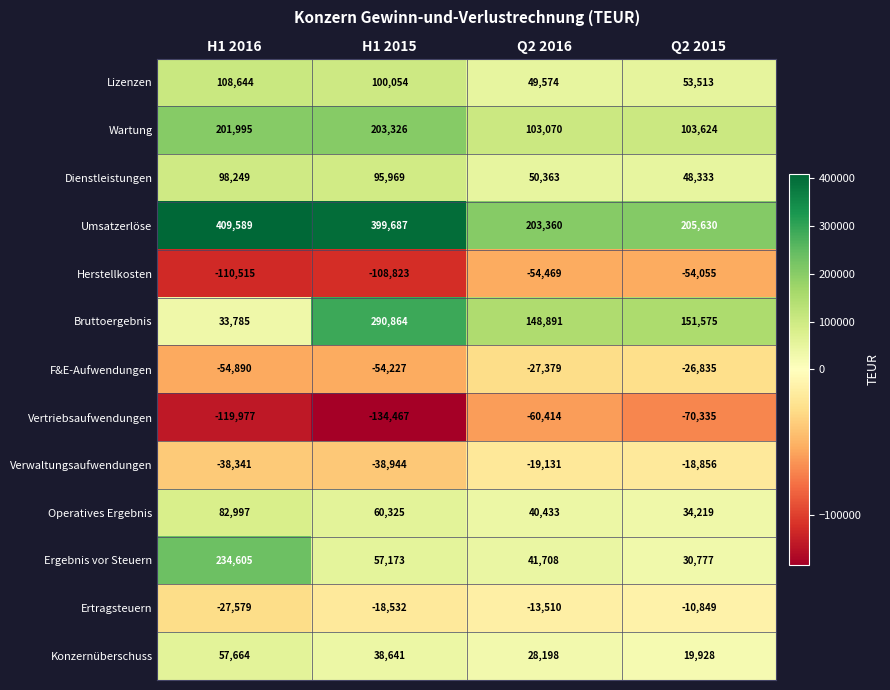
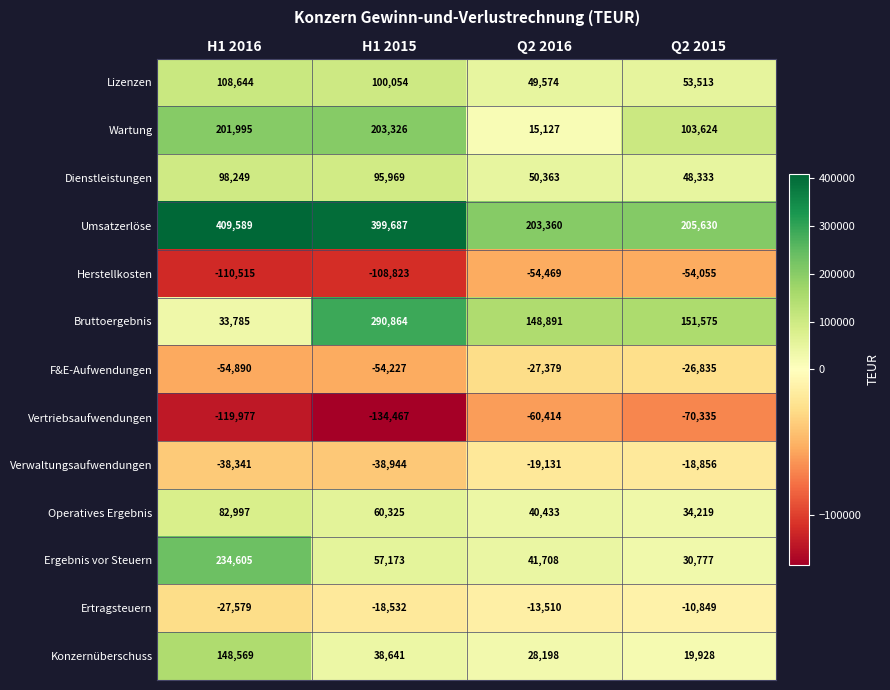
  {
    "Lizenzen": {
      "H1 2016": "108,644",
      "H1 2015": "100,054",
      "Q2 2016": "49,574",
      "Q2 2015": "53,513"
    },
    "Wartung": {
      "H1 2016": "201,995",
      "H1 2015": "203,326",
-     "Q2 2016": "103,070",
+     "Q2 2016": "15,127",
      "Q2 2015": "103,624"
    },
    "Dienstleistungen": {
      "H1 2016": "98,249",
      "H1 2015": "95,969",
      "Q2 2016": "50,363",
      "Q2 2015": "48,333"
    },
    "Umsatzerlöse": {
      "H1 2016": "409,589",
      "H1 2015": "399,687",
      "Q2 2016": "203,360",
      "Q2 2015": "205,630"
    },
    "Herstellkosten": {
      "H1 2016": "-110,515",
      "H1 2015": "-108,823",
      "Q2 2016": "-54,469",
      "Q2 2015": "-54,055"
    },
    "Bruttoergebnis": {
      "H1 2016": "33,785",
      "H1 2015": "290,864",
      "Q2 2016": "148,891",
      "Q2 2015": "151,575"
    },
    "F&E-Aufwendungen": {
      "H1 2016": "-54,890",
      "H1 2015": "-54,227",
      "Q2 2016": "-27,379",
      "Q2 2015": "-26,835"
    },
    "Vertriebsaufwendungen": {
      "H1 2016": "-119,977",
      "H1 2015": "-134,467",
      "Q2 2016": "-60,414",
      "Q2 2015": "-70,335"
    },
    "Verwaltungsaufwendungen": {
      "H1 2016": "-38,341",
      "H1 2015": "-38,944",
      "Q2 2016": "-19,131",
      "Q2 2015": "-18,856"
    },
    "Operatives Ergebnis": {
      "H1 2016": "82,997",
      "H1 2015": "60,325",
      "Q2 2016": "40,433",
      "Q2 2015": "34,219"
    },
    "Ergebnis vor Steuern": {
      "H1 2016": "234,605",
      "H1 2015": "57,173",
      "Q2 2016": "41,708",
      "Q2 2015": "30,777"
    },
    "Ertragsteuern": {
      "H1 2016": "-27,579",
      "H1 2015": "-18,532",
      "Q2 2016": "-13,510",
      "Q2 2015": "-10,849"
    },
    "Konzernüberschuss": {
-     "H1 2016": "57,664",
+     "H1 2016": "148,569",
      "H1 2015": "38,641",
      "Q2 2016": "28,198",
      "Q2 2015": "19,928"
    }
  }
